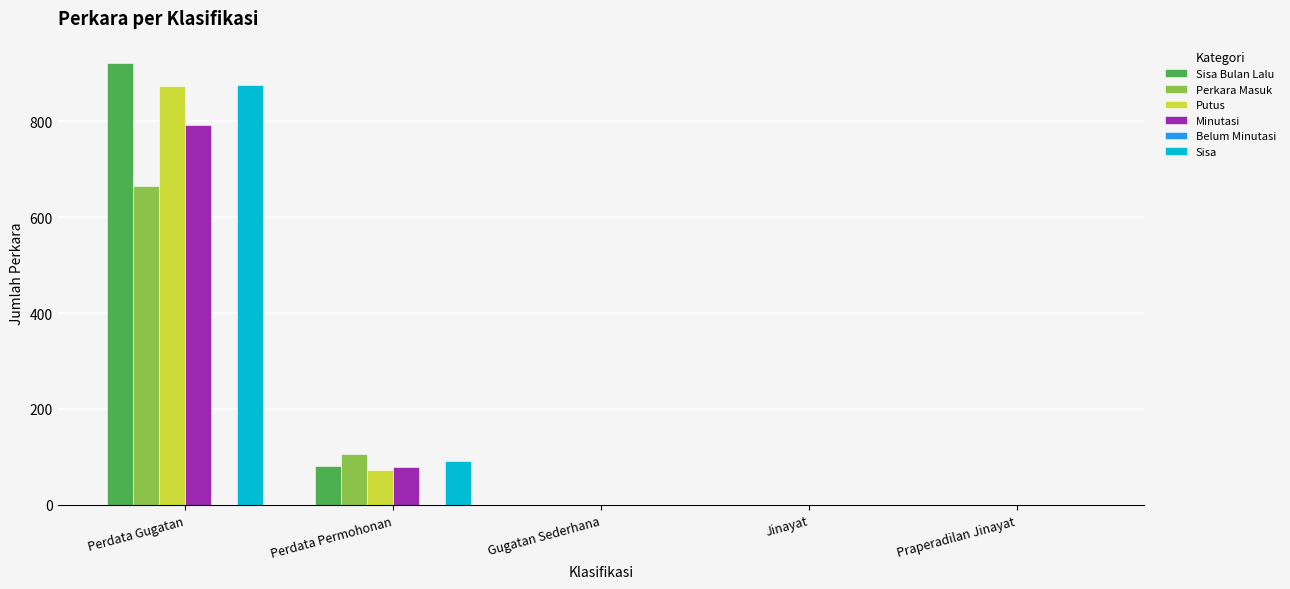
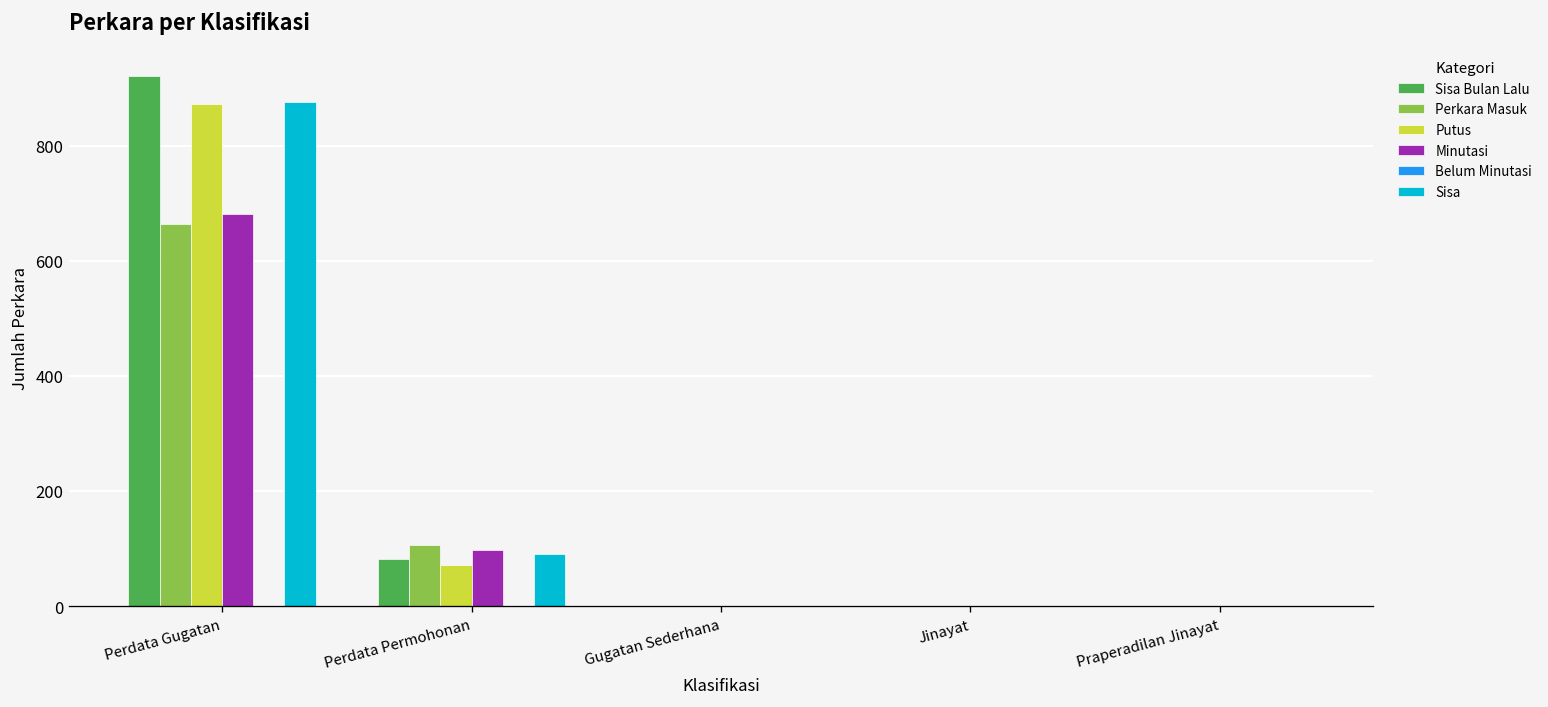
  {
    "Sisa Bulan Lalu": {
      "Perdata Gugatan": 920,
      "Perdata Permohonan": 80,
      "Gugatan Sederhana": 0,
      "Jinayat": 0,
      "Praperadilan Jinayat": 0
    },
    "Perkara Masuk": {
      "Perdata Gugatan": 660,
      "Perdata Permohonan": 110,
      "Gugatan Sederhana": 0,
      "Jinayat": 0,
      "Praperadilan Jinayat": 0
    },
    "Putus": {
      "Perdata Gugatan": 870,
      "Perdata Permohonan": 70,
      "Gugatan Sederhana": 0,
      "Jinayat": 0,
      "Praperadilan Jinayat": 0
    },
    "Minutasi": {
-     "Perdata Gugatan": 790,
-     "Perdata Permohonan": 80,
+     "Perdata Gugatan": 680,
+     "Perdata Permohonan": 100,
      "Gugatan Sederhana": 0,
      "Jinayat": 0,
      "Praperadilan Jinayat": 0
    }
  }
